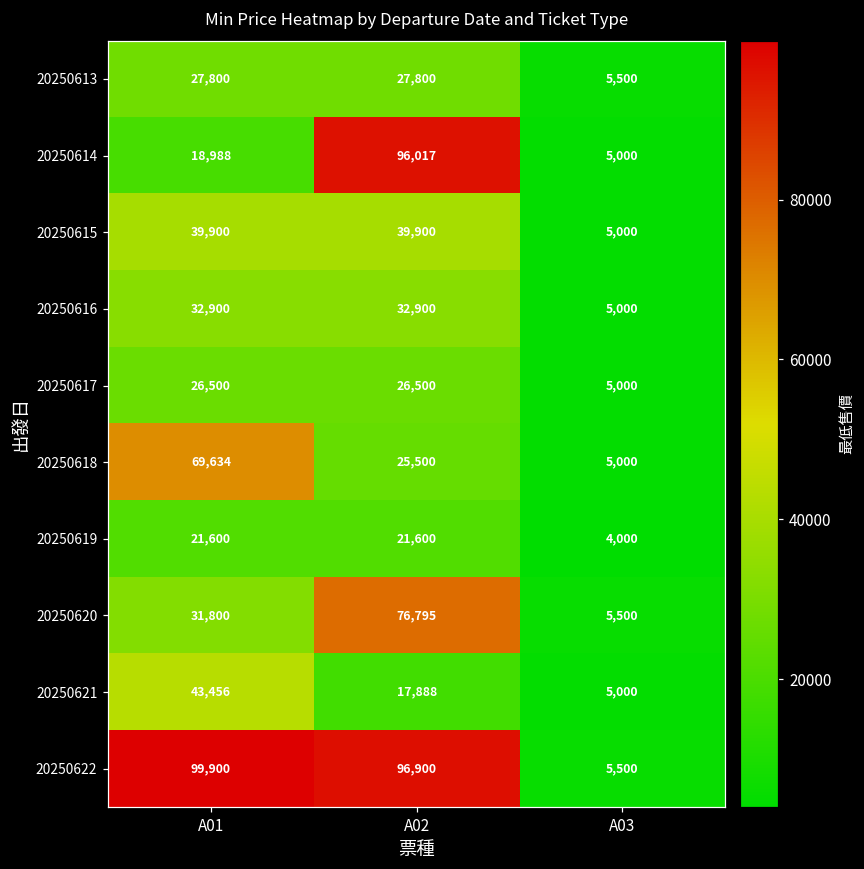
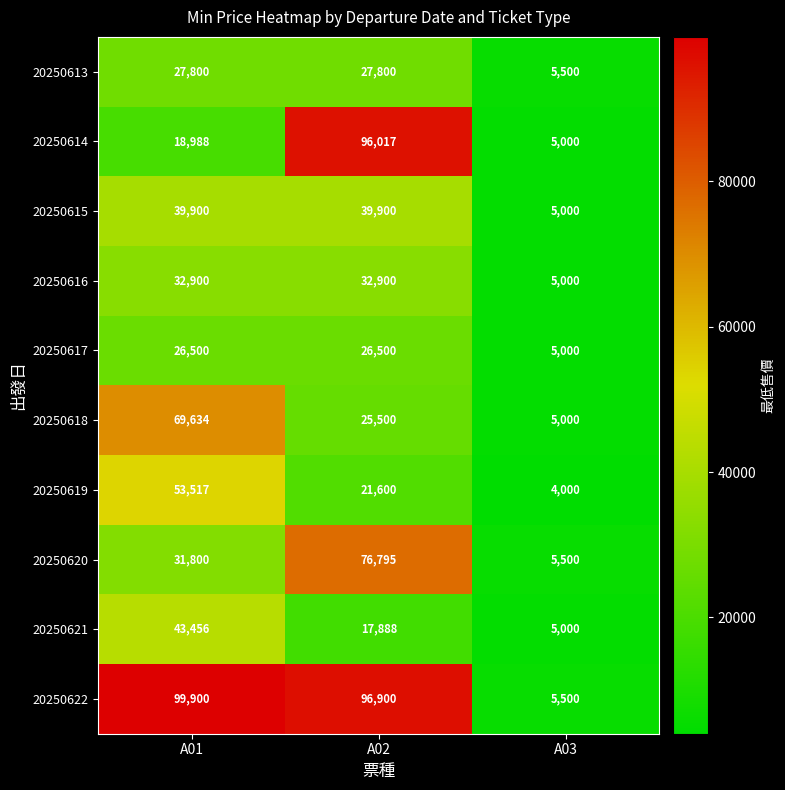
  {
    "20250613": {
      "A01": "27,800",
      "A02": "27,800",
      "A03": "5,500"
    },
    "20250614": {
      "A01": "18,988",
      "A02": "96,017",
      "A03": "5,000"
    },
    "20250615": {
      "A01": "39,900",
      "A02": "39,900",
      "A03": "5,000"
    },
    "20250616": {
      "A01": "32,900",
      "A02": "32,900",
      "A03": "5,000"
    },
    "20250617": {
      "A01": "26,500",
      "A02": "26,500",
      "A03": "5,000"
    },
    "20250618": {
      "A01": "69,634",
      "A02": "25,500",
      "A03": "5,000"
    },
    "20250619": {
-     "A01": "21,600",
+     "A01": "53,517",
      "A02": "21,600",
      "A03": "4,000"
    },
    "20250620": {
      "A01": "31,800",
      "A02": "76,795",
      "A03": "5,500"
    },
    "20250621": {
      "A01": "43,456",
      "A02": "17,888",
      "A03": "5,000"
    },
    "20250622": {
      "A01": "99,900",
      "A02": "96,900",
      "A03": "5,500"
    }
  }
